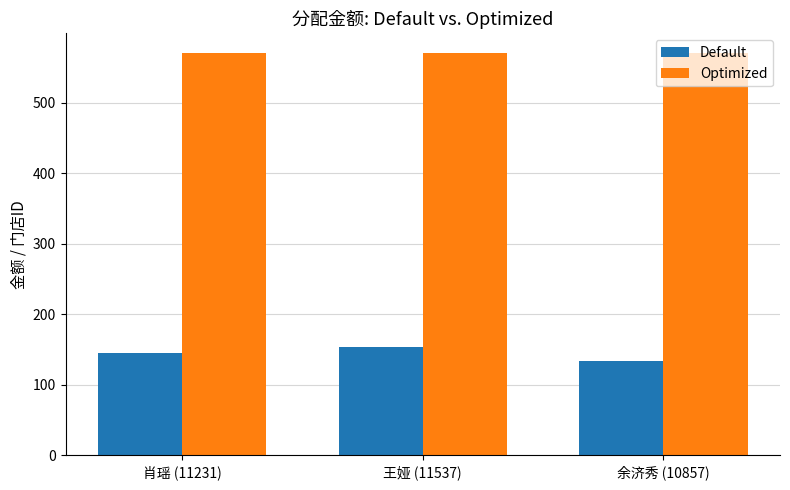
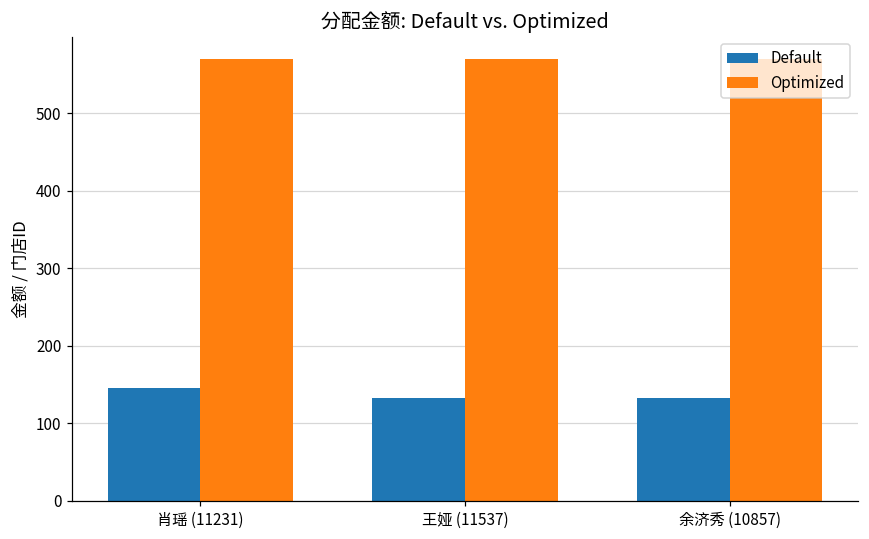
  {
    "Default": {
      "肖瑶 (11231)": 150,
-     "王娅 (11537)": 150,
+     "王娅 (11537)": 130,
      "余济秀 (10857)": 130
    },
    "Optimized": {
      "肖瑶 (11231)": 570,
      "王娅 (11537)": 570
    }
  }
